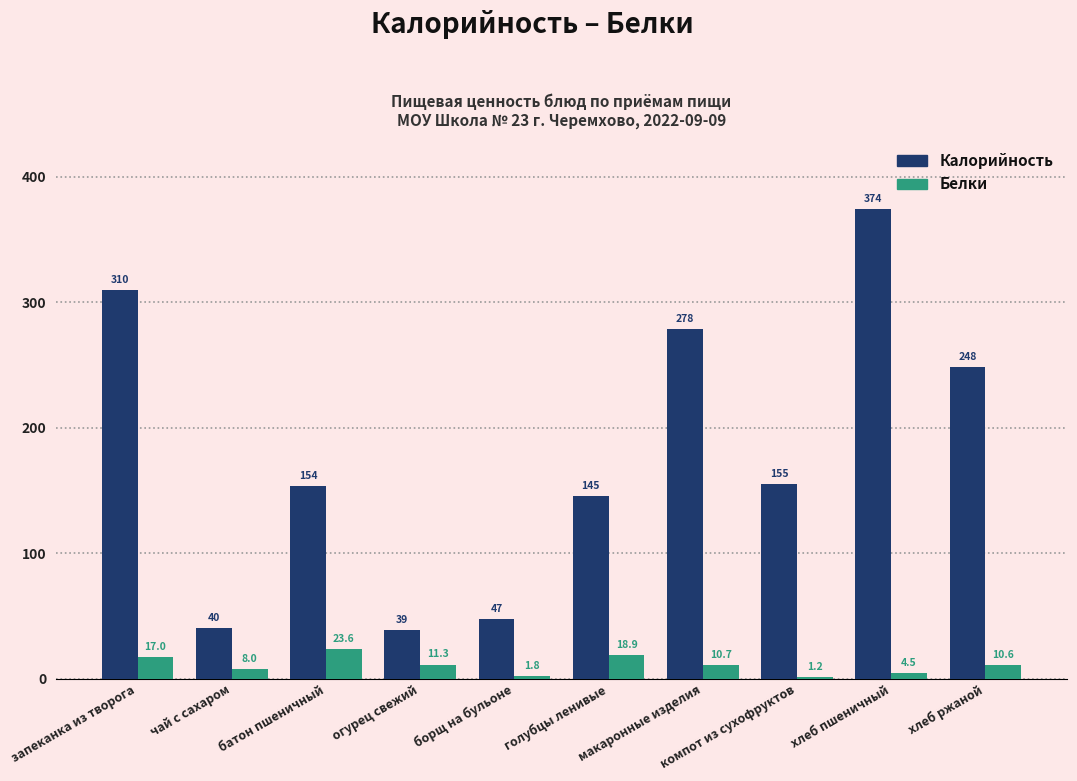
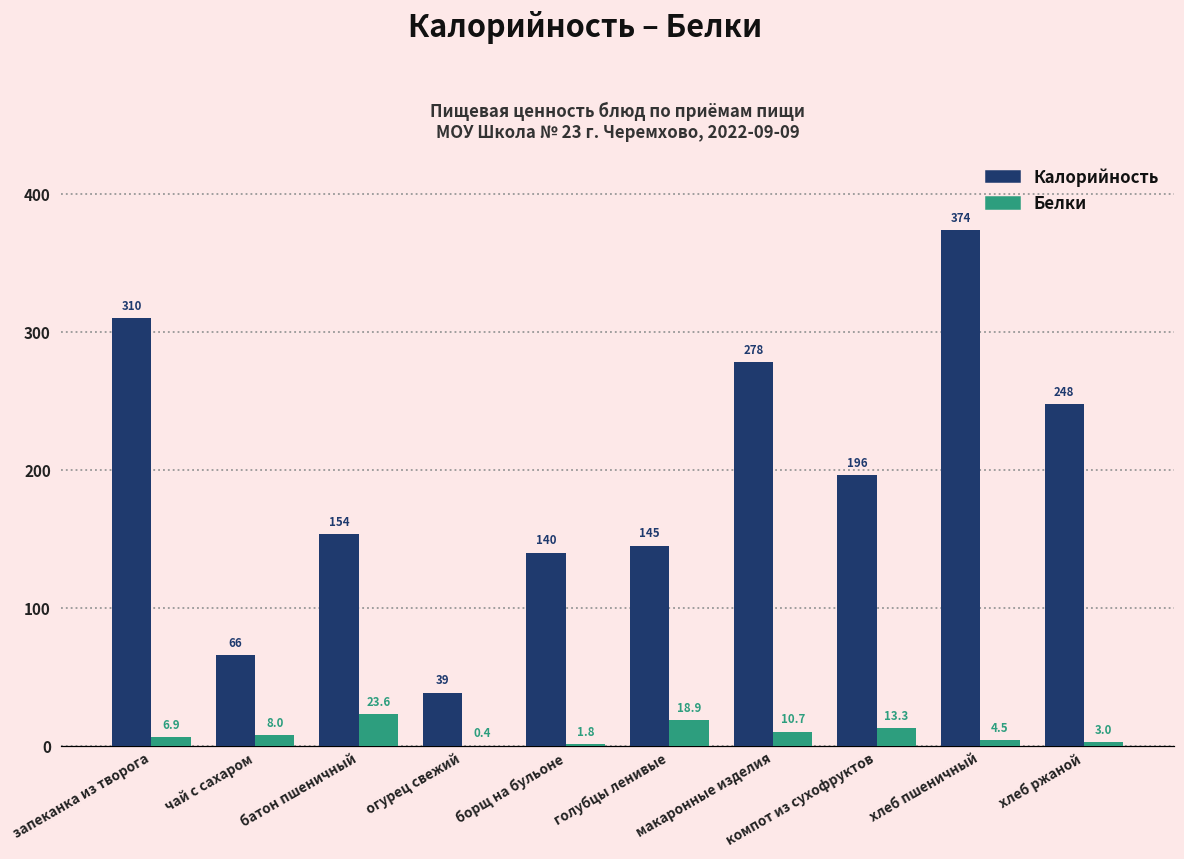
  {
    "Калорийность": {
      "запеканка из творога": 310,
-     "чай с сахаром": 40,
+     "чай с сахаром": 66,
      "батон пшеничный": 154,
      "огурец свежий": 39,
-     "борщ на бульоне": 47,
+     "борщ на бульоне": 140,
      "голубцы ленивые": 145,
      "макаронные изделия": 278,
-     "компот из сухофруктов": 155,
+     "компот из сухофруктов": 196,
      "хлеб пшеничный": 374,
      "хлеб ржаной": 248
    },
    "Белки": {
-     "запеканка из творога": 17.0,
+     "запеканка из творога": 6.9,
      "чай с сахаром": 8.0,
      "батон пшеничный": 23.6,
-     "огурец свежий": 11.3,
+     "огурец свежий": 0.4,
      "борщ на бульоне": 1.8,
      "голубцы ленивые": 18.9,
      "макаронные изделия": 10.7,
-     "компот из сухофруктов": 1.2,
+     "компот из сухофруктов": 13.3,
      "хлеб пшеничный": 4.5,
-     "хлеб ржаной": 10.6
+     "хлеб ржаной": 3.0
    }
  }
